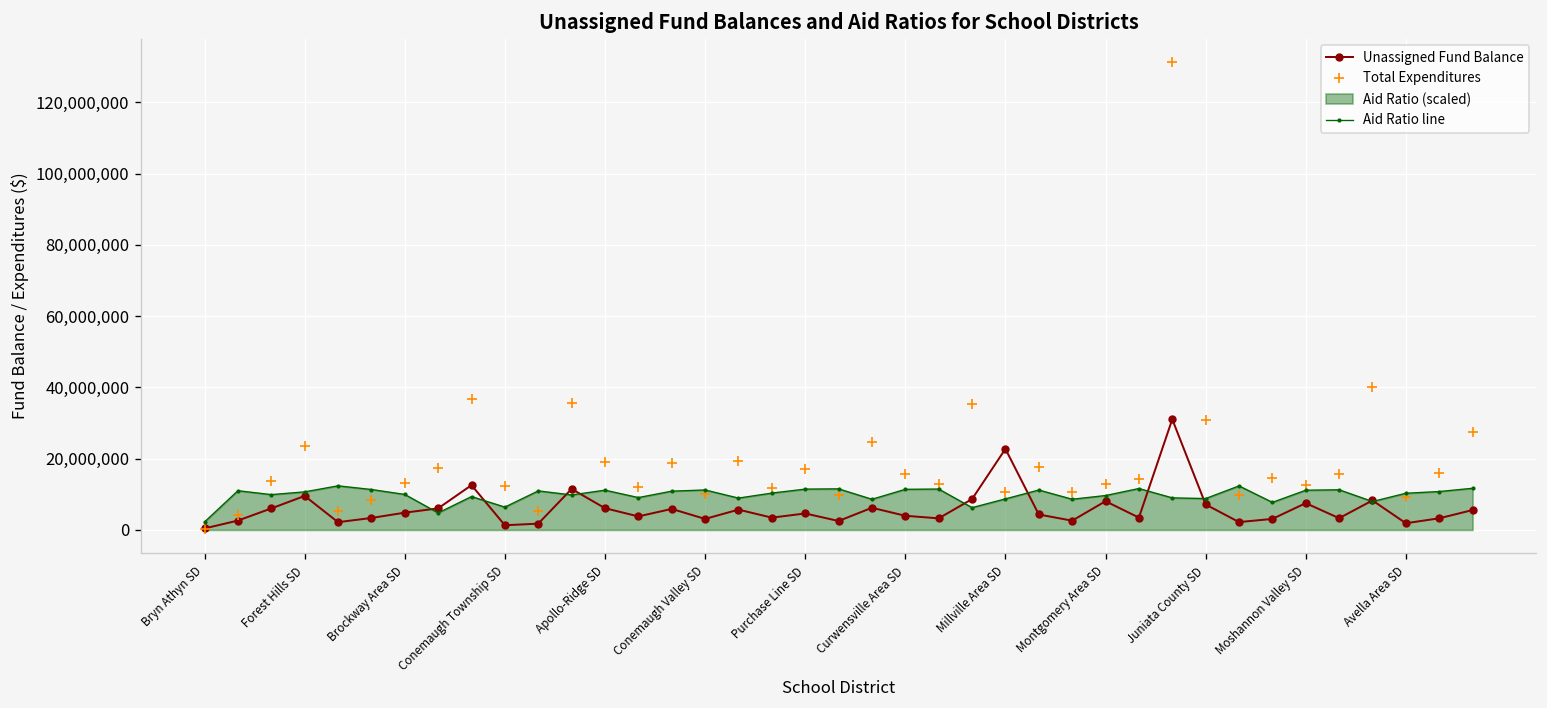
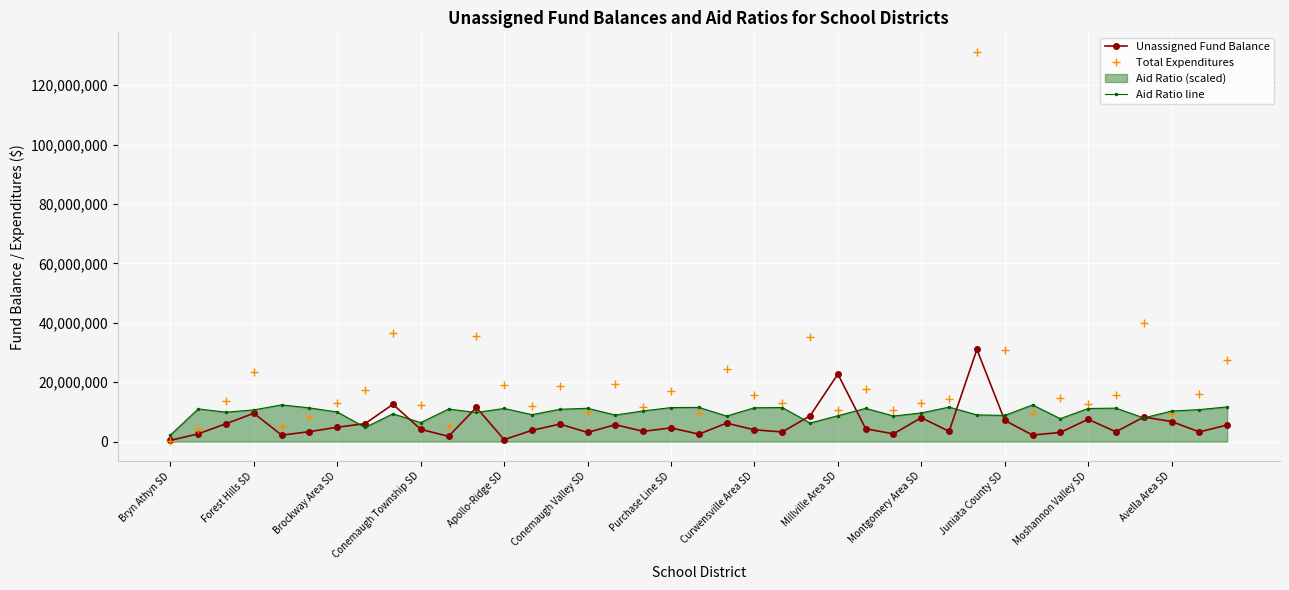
  {
    "Unassigned Fund Balance": {
      "Forest Hills SD": "10,000,000",
      "Brockway Area SD": "5,000,000",
-     "Conemaugh Township SD": "1,000,000",
-     "Apollo-Ridge SD": "6,000,000",
+     "Conemaugh Township SD": "4,000,000",
+     "Apollo-Ridge SD": "1,000,000",
      "Conemaugh Valley SD": "3,000,000",
      "Purchase Line SD": "5,000,000",
      "Curwensville Area SD": "4,000,000",
      "Millville Area SD": "23,000,000",
      "Montgomery Area SD": "8,000,000",
      "Juniata County SD": "7,000,000",
      "Moshannon Valley SD": "8,000,000",
-     "Avella Area SD": "2,000,000"
+     "Avella Area SD": "7,000,000"
    },
    "Total Expenditures": {
      "Forest Hills SD": "23,000,000",
      "Brockway Area SD": "13,000,000",
      "Conemaugh Township SD": "12,000,000",
      "Apollo-Ridge SD": "19,000,000",
      "Conemaugh Valley SD": "10,000,000",
      "Purchase Line SD": "17,000,000",
      "Curwensville Area SD": "16,000,000",
      "Millville Area SD": "11,000,000",
      "Montgomery Area SD": "13,000,000",
      "Juniata County SD": "31,000,000",
      "Moshannon Valley SD": "13,000,000",
      "Avella Area SD": "9,000,000"
    },
    "Aid Ratio (scaled)": {
      "Bryn Athyn SD": "2,000,000",
      "Forest Hills SD": "11,000,000",
      "Brockway Area SD": "10,000,000",
      "Conemaugh Township SD": "6,000,000",
      "Apollo-Ridge SD": "11,000,000",
      "Conemaugh Valley SD": "11,000,000",
      "Purchase Line SD": "11,000,000",
      "Curwensville Area SD": "11,000,000",
      "Millville Area SD": "9,000,000",
      "Montgomery Area SD": "10,000,000",
      "Juniata County SD": "9,000,000",
      "Moshannon Valley SD": "11,000,000",
      "Avella Area SD": "10,000,000"
    }
  }
